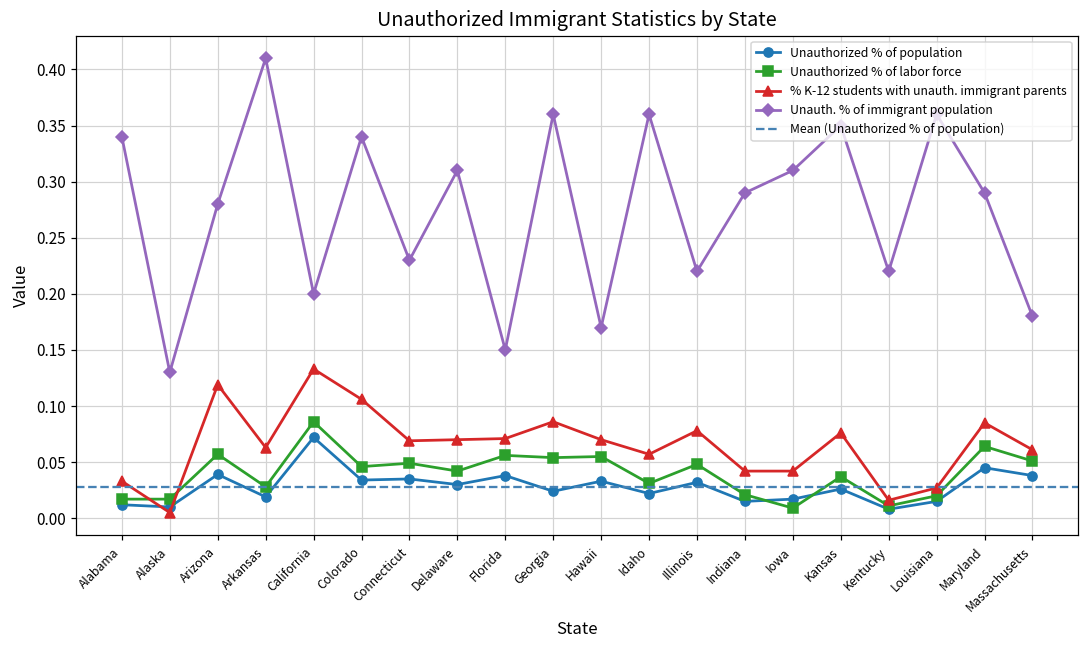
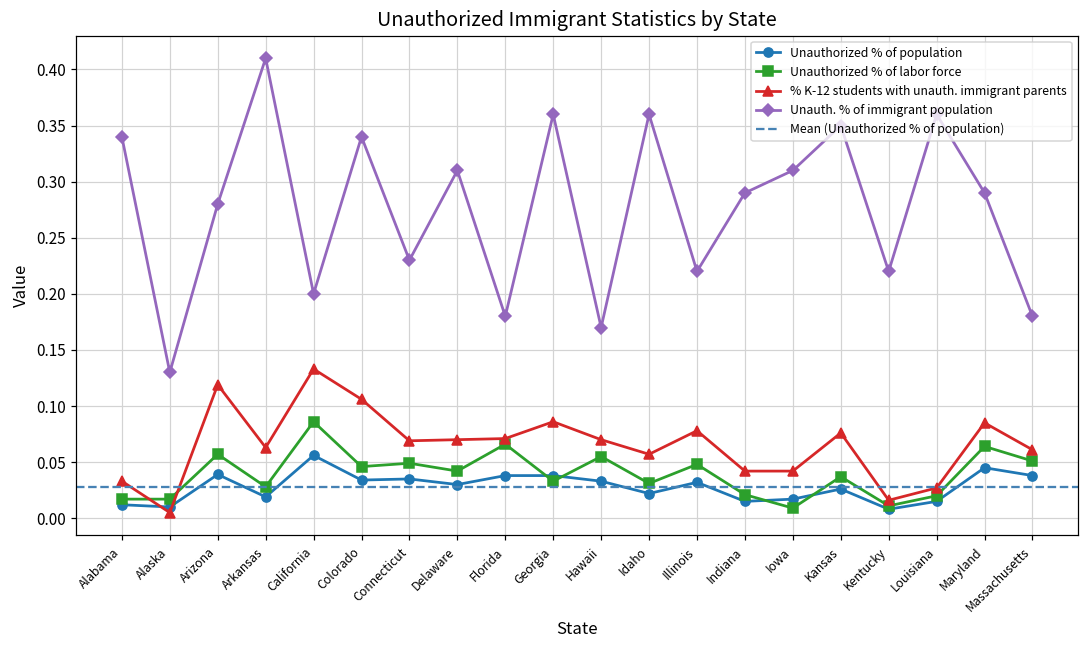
  {
    "Unauthorized % of population": {
      "Alabama": 0.012,
      "Alaska": 0.010,
      "Arizona": 0.039,
      "Arkansas": 0.019,
-     "California": 0.072,
+     "California": 0.056,
      "Colorado": 0.034,
      "Connecticut": 0.035,
      "Delaware": 0.030,
      "Florida": 0.038,
-     "Georgia": 0.024,
+     "Georgia": 0.038,
      "Hawaii": 0.033,
      "Idaho": 0.022,
      "Illinois": 0.032,
      "Indiana": 0.015,
      "Iowa": 0.017,
      "Kansas": 0.026,
      "Kentucky": 0.008,
      "Louisiana": 0.015,
      "Maryland": 0.045,
      "Massachusetts": 0.038
    },
    "Unauthorized % of labor force": {
      "Alabama": 0.017,
      "Alaska": 0.017,
      "Arizona": 0.057,
      "Arkansas": 0.028,
      "California": 0.086,
      "Colorado": 0.046,
      "Connecticut": 0.049,
      "Delaware": 0.042,
-     "Florida": 0.056,
-     "Georgia": 0.054,
+     "Florida": 0.066,
+     "Georgia": 0.033,
      "Hawaii": 0.055,
      "Idaho": 0.031,
      "Illinois": 0.048,
      "Indiana": 0.021,
      "Iowa": 0.009,
      "Kansas": 0.037,
      "Kentucky": 0.011,
      "Louisiana": 0.020,
      "Maryland": 0.064,
      "Massachusetts": 0.051
    },
    "% K-12 students with unauth. immigrant parents": {
      "Alabama": 0.033,
      "Alaska": 0.005,
      "Arizona": 0.119,
      "Arkansas": 0.063,
      "California": 0.133,
      "Colorado": 0.106,
      "Connecticut": 0.069,
      "Delaware": 0.070,
      "Florida": 0.071,
      "Georgia": 0.086,
      "Hawaii": 0.070,
      "Idaho": 0.057,
      "Illinois": 0.078,
      "Indiana": 0.042,
      "Iowa": 0.042,
      "Kansas": 0.076,
      "Kentucky": 0.016,
      "Louisiana": 0.027,
      "Maryland": 0.085,
      "Massachusetts": 0.061
    },
    "Unauth. % of immigrant population": {
      "Alabama": 0.34,
      "Alaska": 0.13,
      "Arizona": 0.28,
      "Arkansas": 0.41,
      "California": 0.20,
      "Colorado": 0.34,
      "Connecticut": 0.23,
      "Delaware": 0.31,
-     "Florida": 0.15,
+     "Florida": 0.18,
      "Georgia": 0.36,
      "Hawaii": 0.17,
      "Idaho": 0.36,
      "Illinois": 0.22,
      "Indiana": 0.29,
      "Iowa": 0.31,
      "Kentucky": 0.22,
      "Maryland": 0.29,
      "Massachusetts": 0.18
    }
  }
